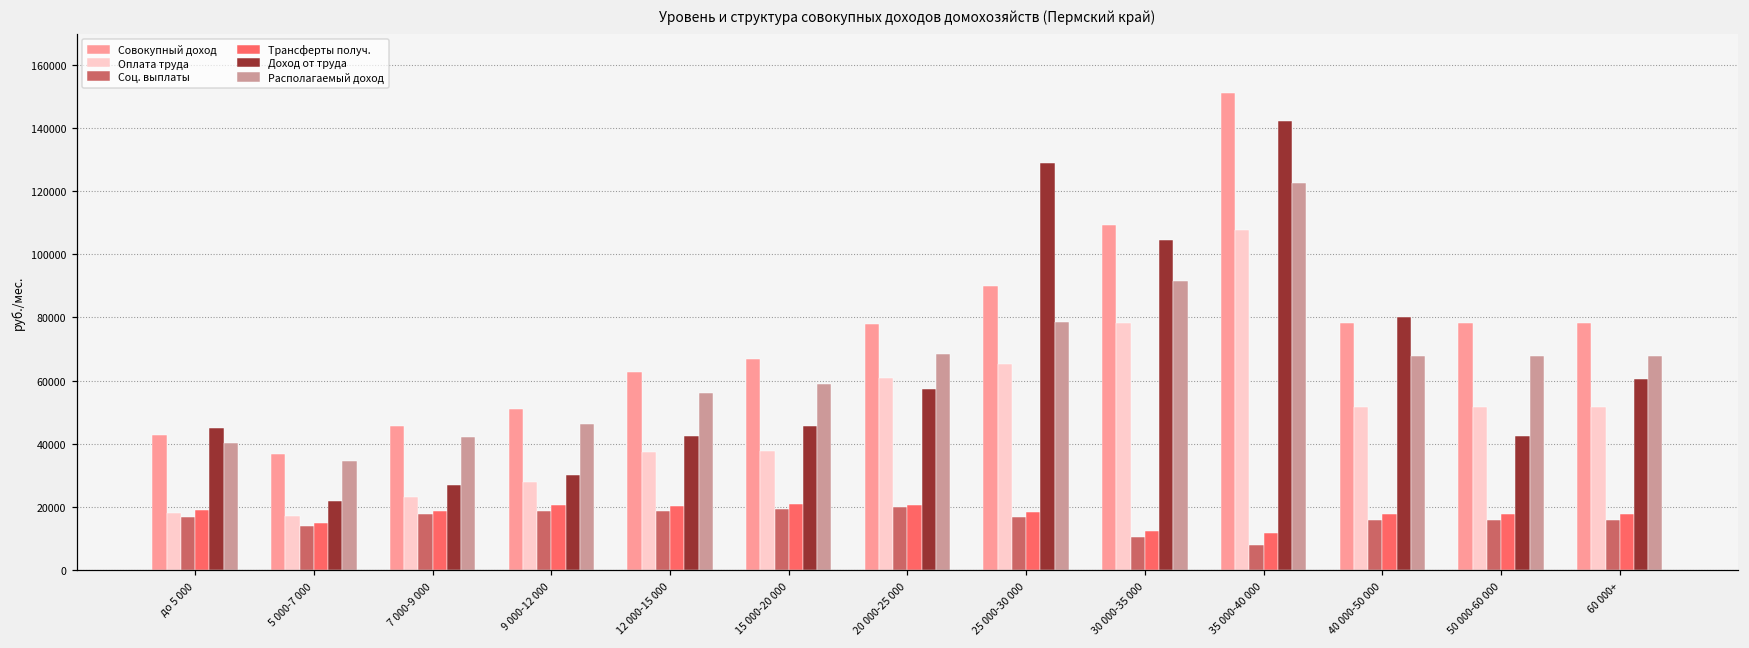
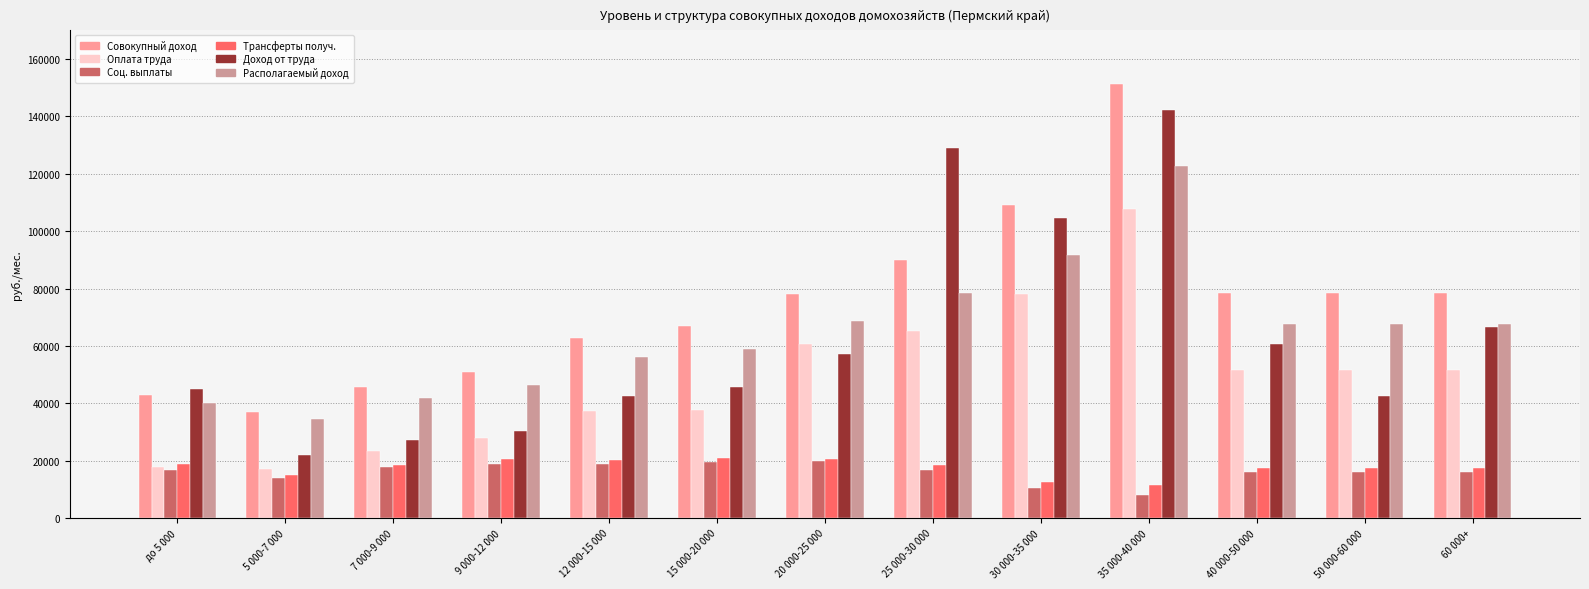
  {
    "Оплата труда": {
      "до 5 000": 18000,
      "5 000-7 000": 17000,
      "7 000-9 000": 23000,
      "9 000-12 000": 28000,
      "12 000-15 000": 37000,
      "15 000-20 000": 38000,
      "20 000-25 000": 61000,
      "25 000-30 000": 65000,
      "30 000-35 000": 78000,
      "35 000-40 000": 108000,
      "40 000-50 000": 52000,
      "50 000-60 000": 52000,
      "60 000+": 52000
    },
    "Доход от труда": {
      "до 5 000": 45000,
      "5 000-7 000": 22000,
      "7 000-9 000": 27000,
      "9 000-12 000": 30000,
      "12 000-15 000": 42000,
      "15 000-20 000": 46000,
      "20 000-25 000": 57000,
      "25 000-30 000": 129000,
      "30 000-35 000": 104000,
      "35 000-40 000": 142000,
-     "40 000-50 000": 80000,
+     "40 000-50 000": 61000,
      "50 000-60 000": 42000,
-     "60 000+": 61000
+     "60 000+": 67000
    }
  }
